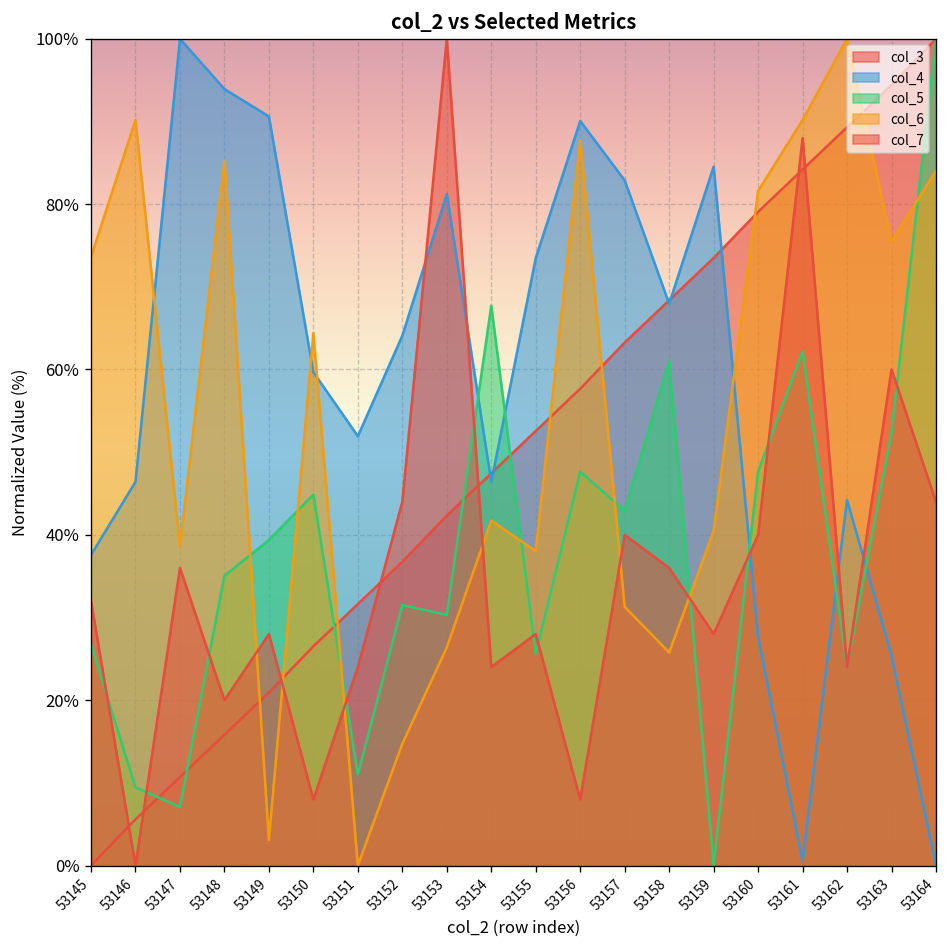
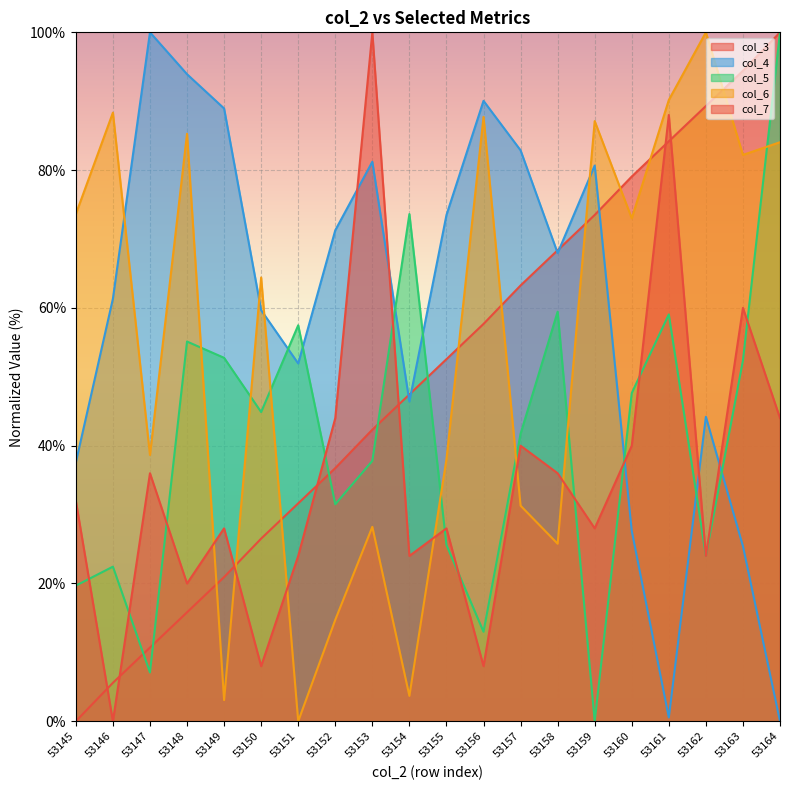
  {
    "col_4": {
      "53145": "38%",
-     "53146": "46%",
+     "53146": "61%",
      "53147": "100%",
      "53148": "94%",
-     "53149": "91%",
+     "53149": "89%",
      "53150": "60%",
      "53151": "52%",
-     "53152": "64%",
+     "53152": "71%",
      "53153": "81%",
      "53154": "46%",
      "53155": "73%",
      "53156": "90%",
      "53157": "83%",
      "53158": "68%",
-     "53159": "85%",
+     "53159": "81%",
      "53160": "28%",
      "53161": "1%",
      "53162": "44%",
      "53163": "25%",
      "53164": "0%"
    },
    "col_5": {
-     "53145": "27%",
-     "53146": "9%",
+     "53145": "20%",
+     "53146": "22%",
      "53147": "7%",
-     "53148": "35%",
-     "53149": "39%",
+     "53148": "55%",
+     "53149": "53%",
      "53150": "45%",
-     "53151": "11%",
+     "53151": "57%",
      "53152": "31%",
-     "53153": "30%",
-     "53154": "68%",
+     "53153": "38%",
+     "53154": "74%",
      "53155": "26%",
-     "53156": "48%",
-     "53157": "43%",
-     "53158": "61%",
+     "53156": "13%",
+     "53157": "42%",
+     "53158": "59%",
      "53159": "0%",
      "53160": "48%",
-     "53161": "62%",
+     "53161": "59%",
      "53163": "52%"
    },
    "col_6": {
      "53145": "74%",
-     "53146": "90%",
+     "53146": "88%",
      "53147": "39%",
      "53148": "85%",
      "53149": "3%",
      "53150": "64%",
      "53151": "0%",
      "53152": "15%",
-     "53153": "26%",
-     "53154": "42%",
+     "53153": "28%",
+     "53154": "4%",
      "53155": "38%",
      "53156": "88%",
      "53157": "31%",
      "53158": "26%",
-     "53159": "40%",
-     "53160": "82%",
+     "53159": "87%",
+     "53160": "73%",
      "53161": "90%",
      "53162": "100%",
-     "53163": "75%",
+     "53163": "82%",
      "53164": "84%"
    }
  }
